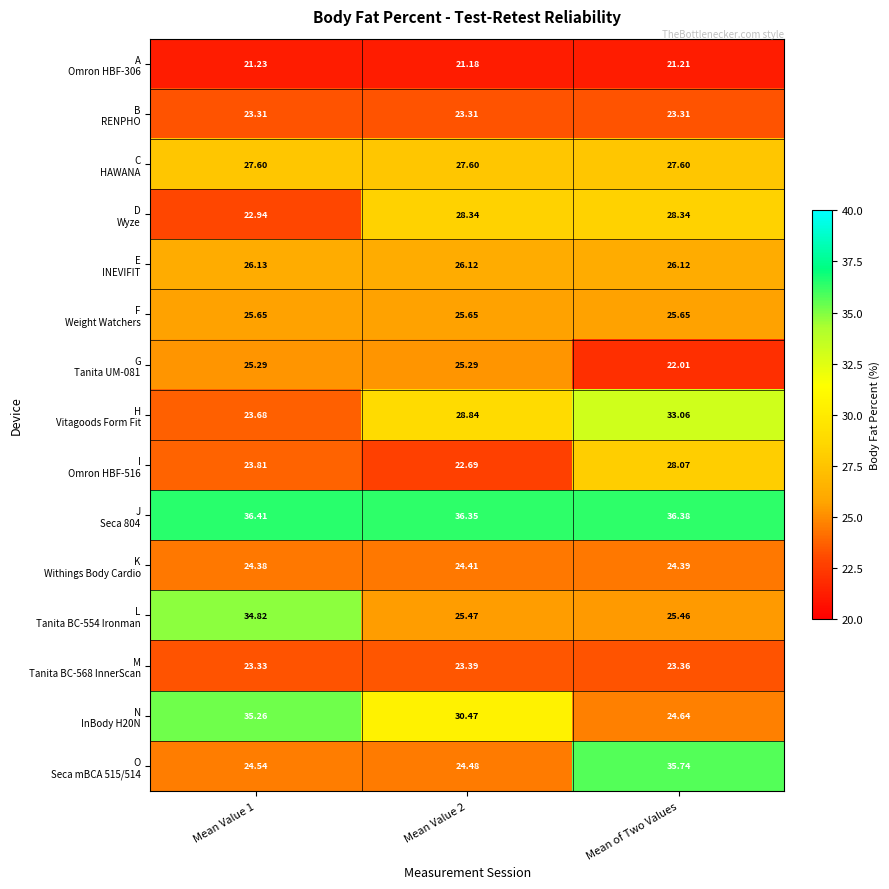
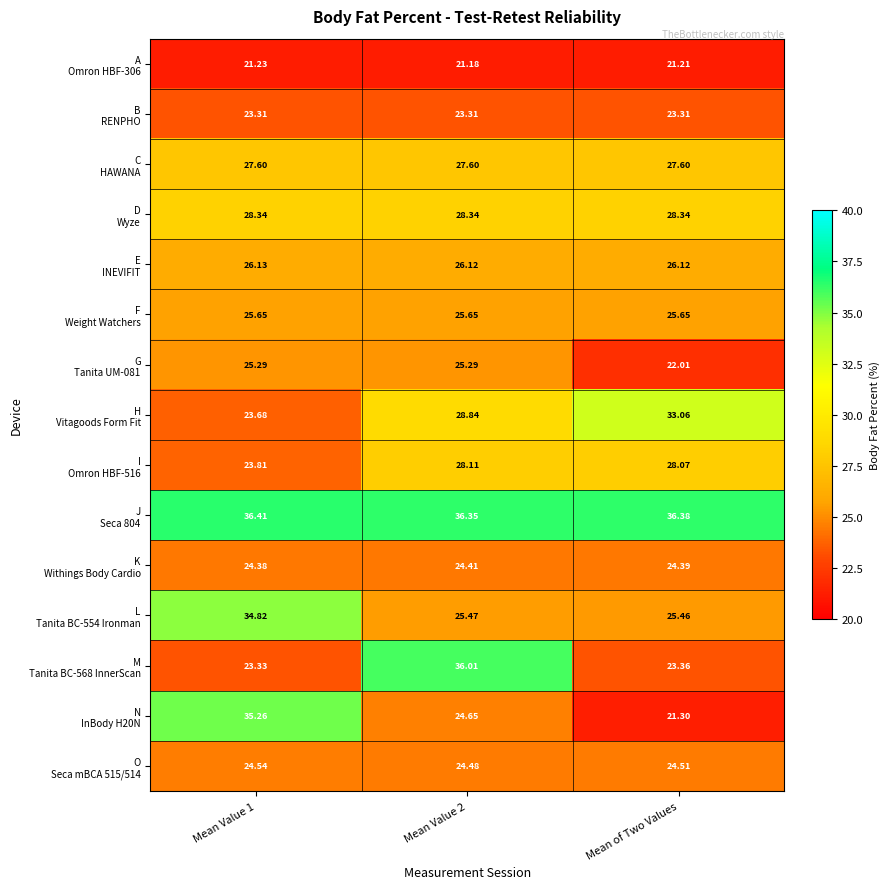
  {
    "A Omron HBF-306": {
      "Mean Value 1": 21.23,
      "Mean Value 2": 21.18,
      "Mean of Two Values": 21.21
    },
    "B RENPHO": {
      "Mean Value 1": 23.31,
      "Mean Value 2": 23.31,
      "Mean of Two Values": 23.31
    },
    "C HAWANA": {
      "Mean Value 1": 27.60,
      "Mean Value 2": 27.60,
      "Mean of Two Values": 27.60
    },
    "D Wyze": {
-     "Mean Value 1": 22.94,
+     "Mean Value 1": 28.34,
      "Mean Value 2": 28.34,
      "Mean of Two Values": 28.34
    },
    "E INEVIFIT": {
      "Mean Value 1": 26.13,
      "Mean Value 2": 26.12,
      "Mean of Two Values": 26.12
    },
    "F Weight Watchers": {
      "Mean Value 1": 25.65,
      "Mean Value 2": 25.65,
      "Mean of Two Values": 25.65
    },
    "G Tanita UM-081": {
      "Mean Value 1": 25.29,
      "Mean Value 2": 25.29,
      "Mean of Two Values": 22.01
    },
    "H Vitagoods Form Fit": {
      "Mean Value 1": 23.68,
      "Mean Value 2": 28.84,
      "Mean of Two Values": 33.06
    },
    "I Omron HBF-516": {
      "Mean Value 1": 23.81,
-     "Mean Value 2": 22.69,
+     "Mean Value 2": 28.11,
      "Mean of Two Values": 28.07
    },
    "J Seca 804": {
      "Mean Value 1": 36.41,
      "Mean Value 2": 36.35,
      "Mean of Two Values": 36.38
    },
    "K Withings Body Cardio": {
      "Mean Value 1": 24.38,
      "Mean Value 2": 24.41,
      "Mean of Two Values": 24.39
    },
    "L Tanita BC-554 Ironman": {
      "Mean Value 1": 34.82,
      "Mean Value 2": 25.47,
      "Mean of Two Values": 25.46
    },
    "M Tanita BC-568 InnerScan": {
      "Mean Value 1": 23.33,
-     "Mean Value 2": 23.39,
+     "Mean Value 2": 36.01,
      "Mean of Two Values": 23.36
    },
    "N InBody H20N": {
      "Mean Value 1": 35.26,
-     "Mean Value 2": 30.47,
-     "Mean of Two Values": 24.64
+     "Mean Value 2": 24.65,
+     "Mean of Two Values": 21.30
    },
    "O Seca mBCA 515/514": {
      "Mean Value 1": 24.54,
      "Mean Value 2": 24.48,
-     "Mean of Two Values": 35.74
+     "Mean of Two Values": 24.51
    }
  }
